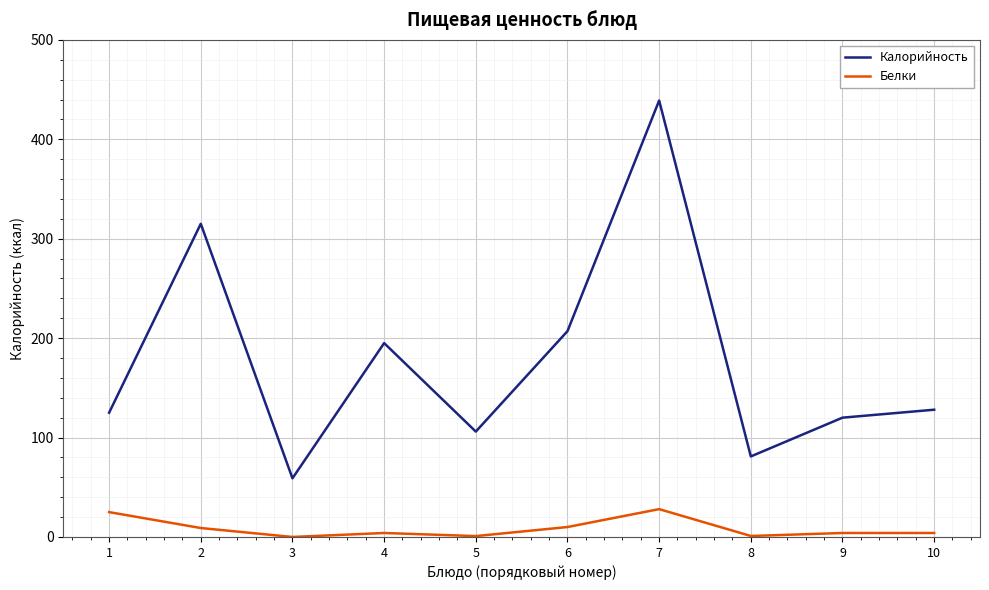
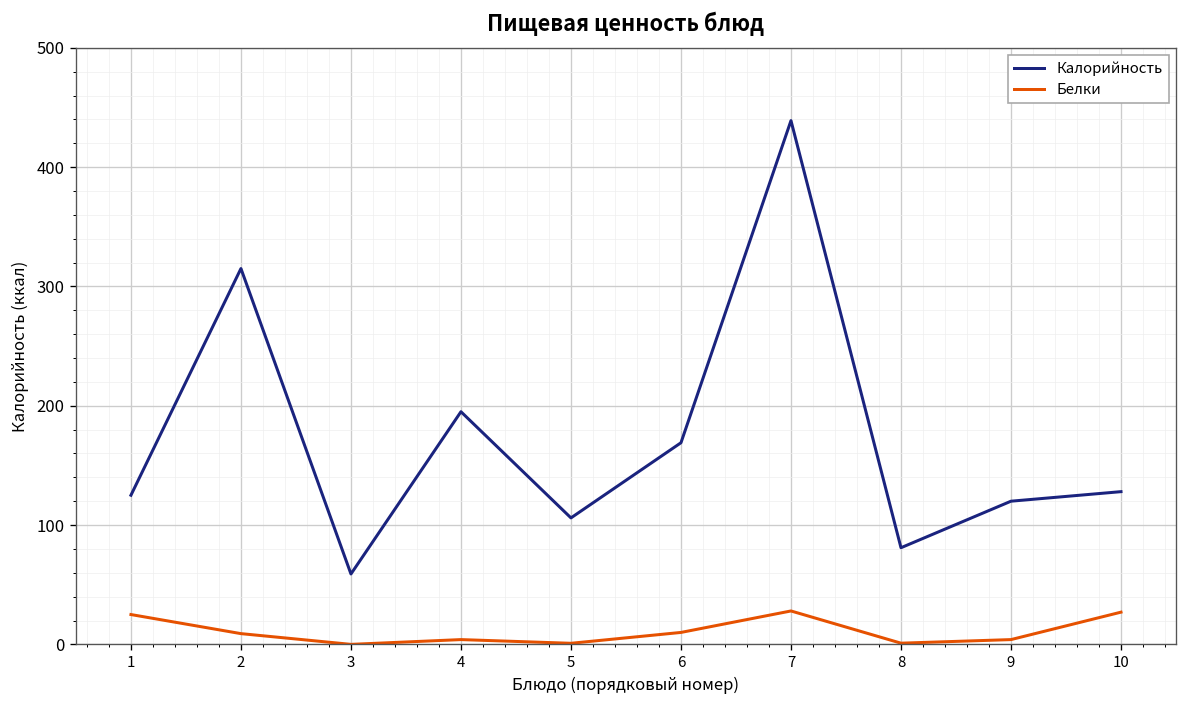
  {
    "Калорийность": {
      "1": 130,
      "2": 320,
      "3": 60,
      "4": 200,
      "5": 110,
-     "6": 210,
+     "6": 170,
      "7": 440,
      "8": 80,
      "9": 120,
      "10": 130
    },
    "Белки": {
      "1": 30,
      "2": 10,
      "3": 0,
      "4": 0,
      "5": 0,
      "6": 10,
      "7": 30,
      "8": 0,
      "9": 0,
-     "10": 0
+     "10": 30
    }
  }
